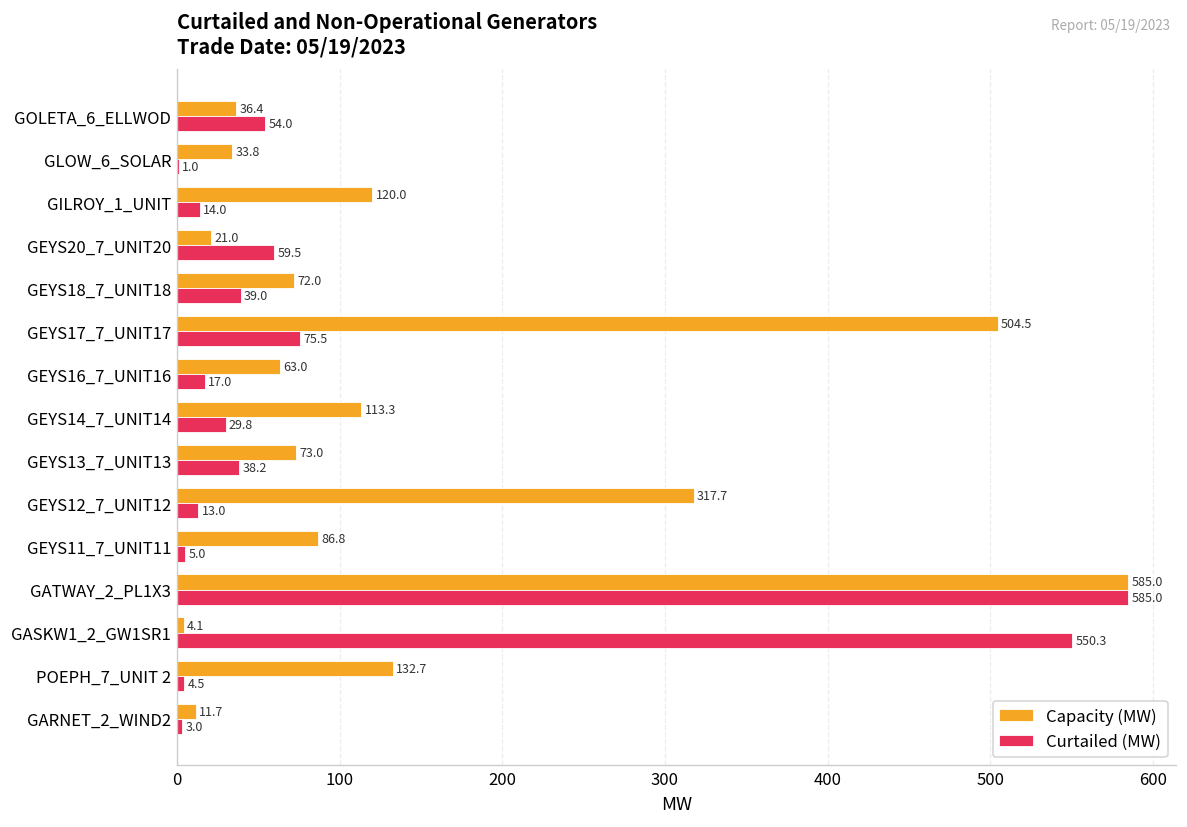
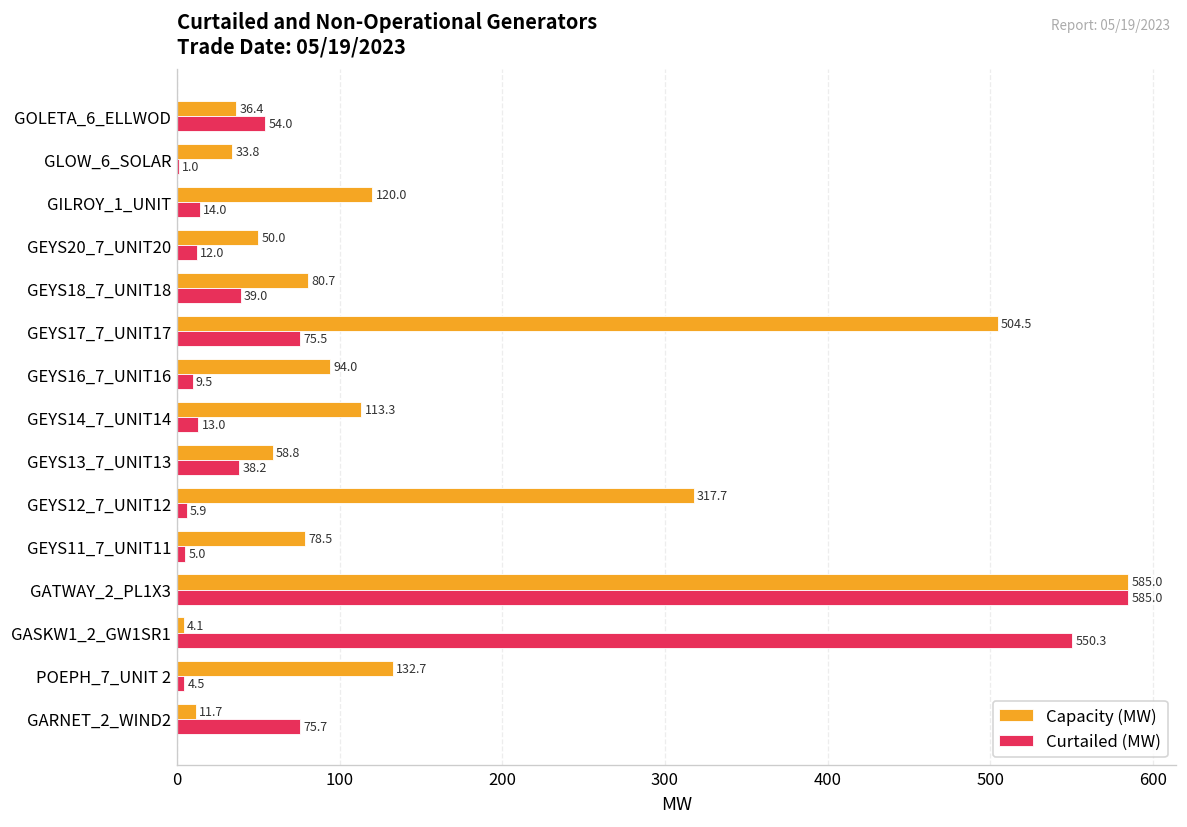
  {
    "Capacity (MW)": {
      "GOLETA_6_ELLWOD": 36.4,
      "GLOW_6_SOLAR": 33.8,
      "GILROY_1_UNIT": 120.0,
-     "GEYS20_7_UNIT20": 21.0,
-     "GEYS18_7_UNIT18": 72.0,
+     "GEYS20_7_UNIT20": 50.0,
+     "GEYS18_7_UNIT18": 80.7,
      "GEYS17_7_UNIT17": 504.5,
-     "GEYS16_7_UNIT16": 63.0,
+     "GEYS16_7_UNIT16": 94.0,
      "GEYS14_7_UNIT14": 113.3,
-     "GEYS13_7_UNIT13": 73.0,
+     "GEYS13_7_UNIT13": 58.8,
      "GEYS12_7_UNIT12": 317.7,
-     "GEYS11_7_UNIT11": 86.8,
+     "GEYS11_7_UNIT11": 78.5,
      "GATWAY_2_PL1X3": 585.0,
      "GASKW1_2_GW1SR1": 4.1,
      "POEPH_7_UNIT 2": 132.7,
      "GARNET_2_WIND2": 11.7
    },
    "Curtailed (MW)": {
      "GOLETA_6_ELLWOD": 54.0,
      "GLOW_6_SOLAR": 1.0,
      "GILROY_1_UNIT": 14.0,
-     "GEYS20_7_UNIT20": 59.5,
+     "GEYS20_7_UNIT20": 12.0,
      "GEYS18_7_UNIT18": 39.0,
      "GEYS17_7_UNIT17": 75.5,
-     "GEYS16_7_UNIT16": 17.0,
-     "GEYS14_7_UNIT14": 29.8,
+     "GEYS16_7_UNIT16": 9.5,
+     "GEYS14_7_UNIT14": 13.0,
      "GEYS13_7_UNIT13": 38.2,
-     "GEYS12_7_UNIT12": 13.0,
+     "GEYS12_7_UNIT12": 5.9,
      "GEYS11_7_UNIT11": 5.0,
      "GATWAY_2_PL1X3": 585.0,
      "GASKW1_2_GW1SR1": 550.3,
      "POEPH_7_UNIT 2": 4.5,
-     "GARNET_2_WIND2": 3.0
+     "GARNET_2_WIND2": 75.7
    }
  }
